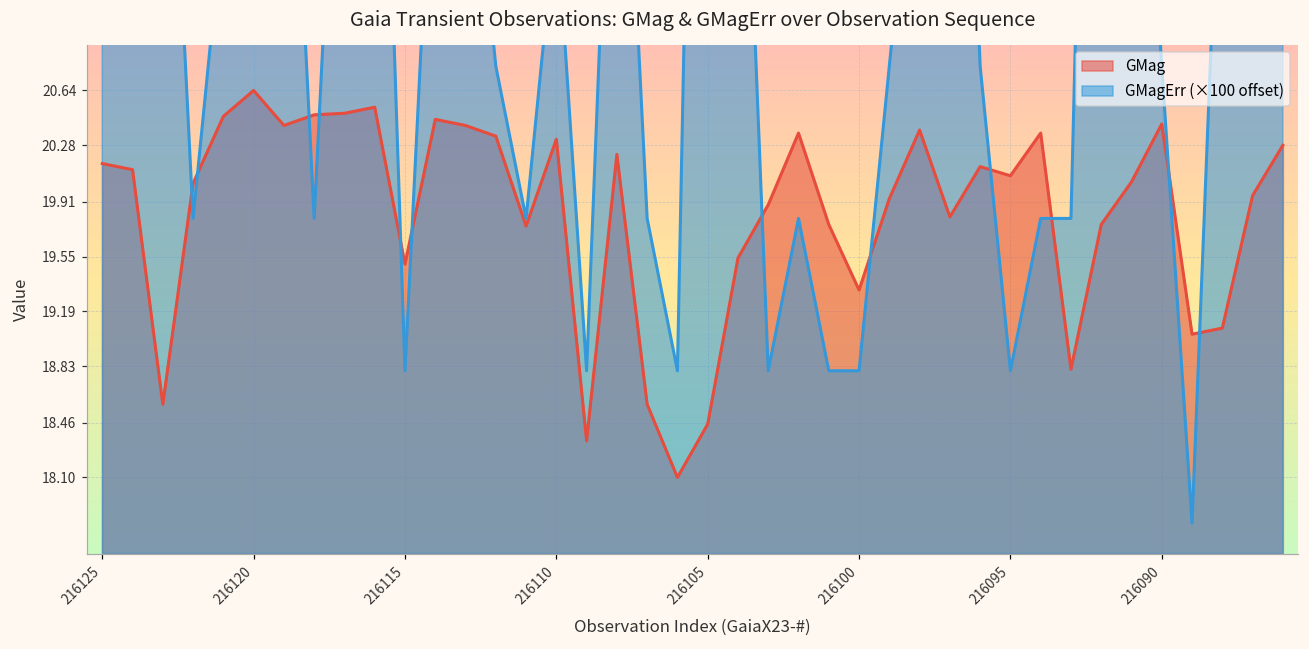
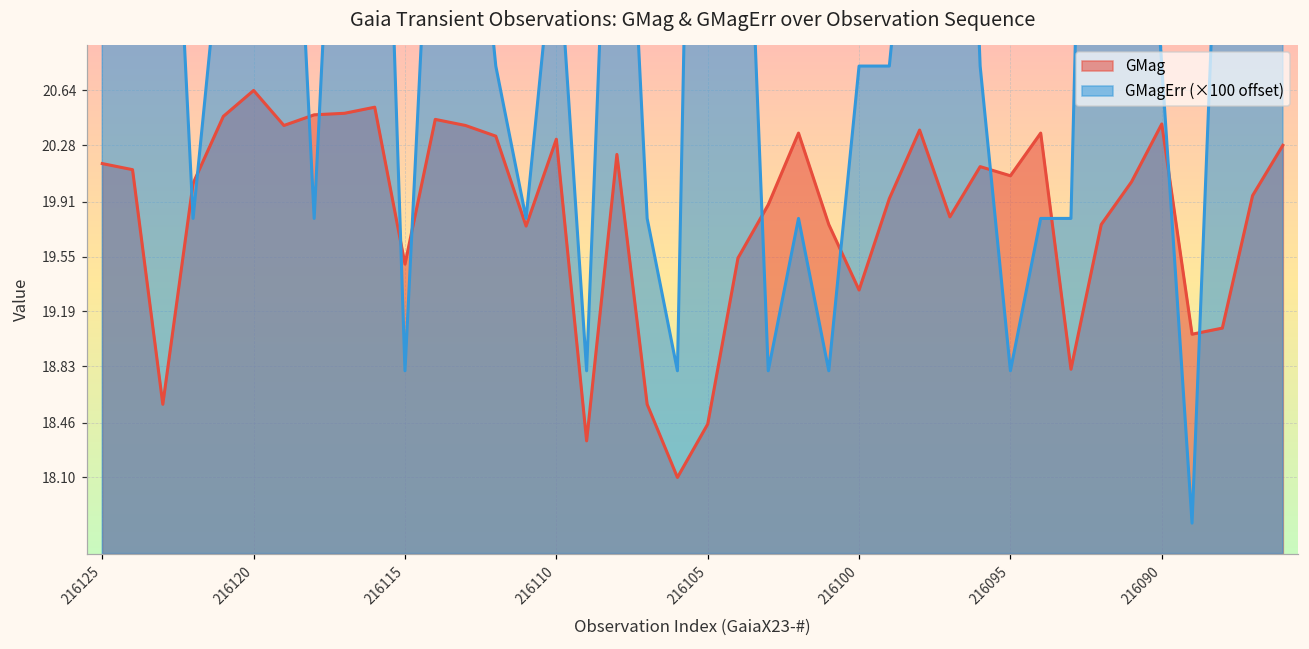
  {
    "GMag": {
      "216125": 20.16,
      "216120": 20.64,
      "216115": 19.50,
      "216110": 20.32,
      "216105": 18.45,
      "216100": 19.33,
      "216095": 20.08,
      "216090": 20.42
    },
    "GMagErr (×100 offset)": {
      "216115": 18.80,
-     "216100": 18.80,
+     "216100": 20.80,
      "216095": 18.80
    }
  }
